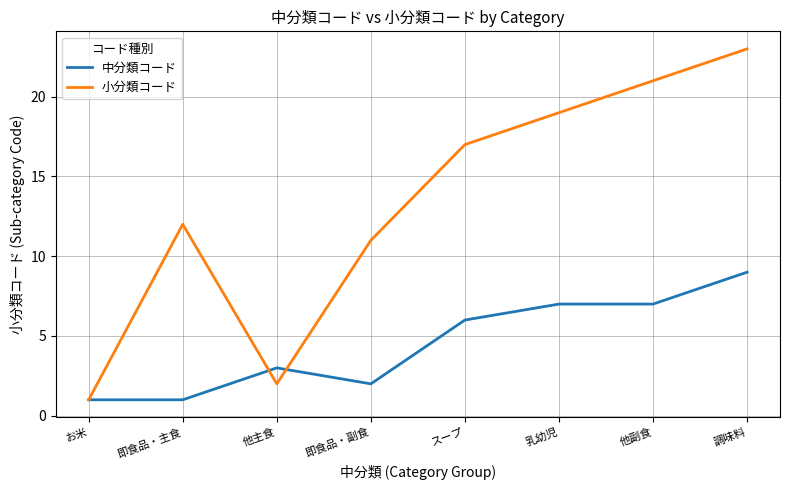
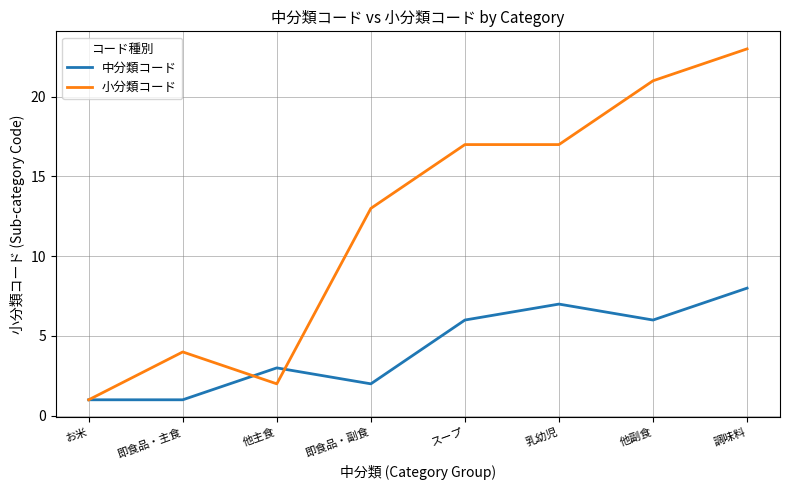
  {
    "中分類コード": {
      "即食品・主食": 1,
      "他主食": 3,
      "即食品・副食": 2,
      "スープ": 6,
      "乳幼児": 7,
-     "他副食": 7,
-     "調味料": 9
+     "他副食": 6,
+     "調味料": 8
    },
    "小分類コード": {
-     "即食品・主食": 12,
+     "即食品・主食": 4,
      "他主食": 2,
-     "即食品・副食": 11,
+     "即食品・副食": 13,
      "スープ": 17,
-     "乳幼児": 19,
+     "乳幼児": 17,
      "他副食": 21,
      "調味料": 23
    }
  }
